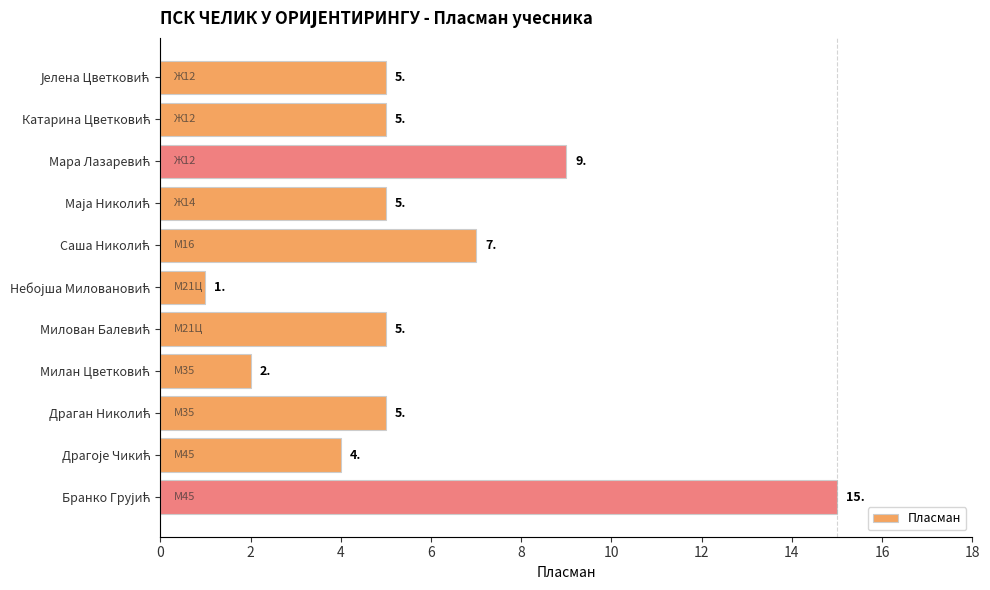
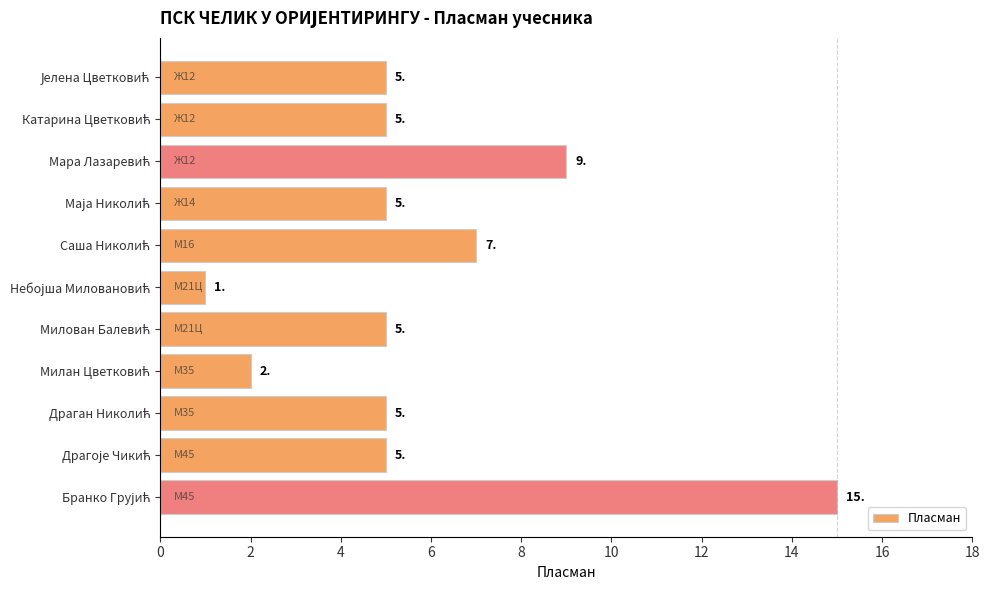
  {
    "Јелена Цветковић": "5.",
    "Катарина Цветковић": "5.",
    "Мара Лазаревић": "9.",
    "Маја Николић": "5.",
    "Саша Николић": "7.",
    "Небојша Миловановић": "1.",
    "Милован Балевић": "5.",
    "Милан Цветковић": "2.",
    "Драган Николић": "5.",
-   "Драгоје Чикић": "4.",
+   "Драгоје Чикић": "5.",
    "Бранко Грујић": "15."
  }
